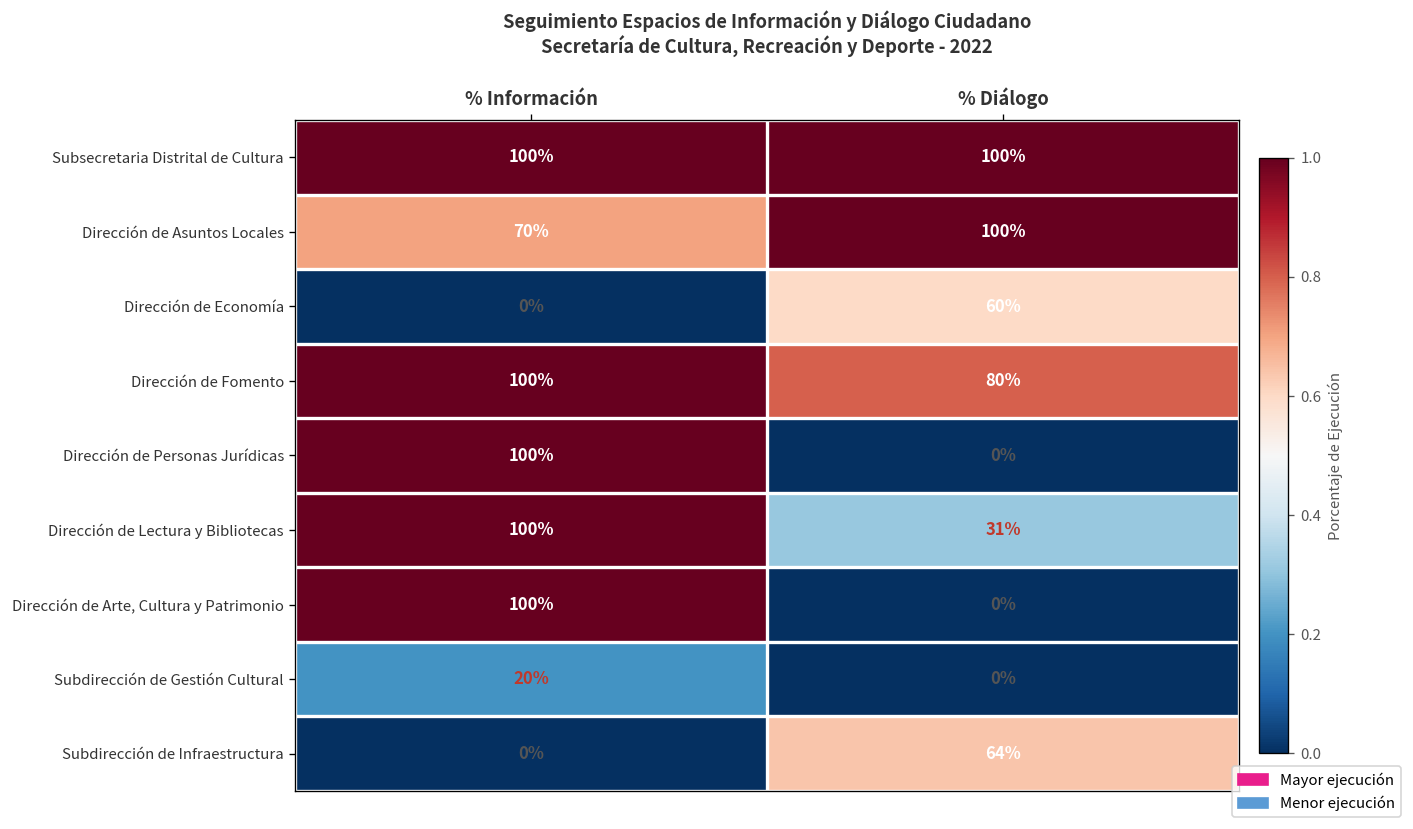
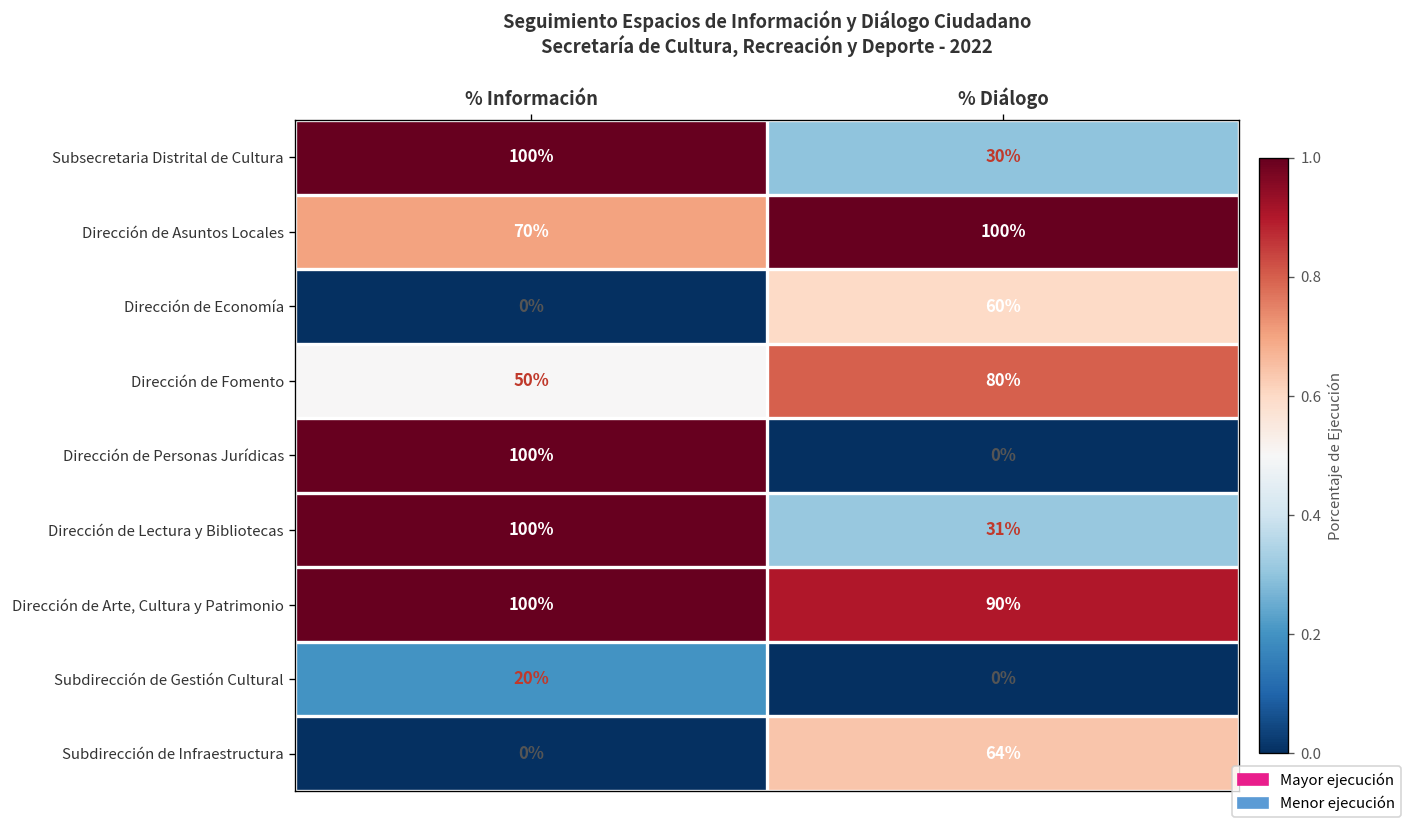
  {
    "Subsecretaria Distrital de Cultura": {
      "% Información": "100%",
-     "% Diálogo": "100%"
+     "% Diálogo": "30%"
    },
    "Dirección de Asuntos Locales": {
      "% Información": "70%",
      "% Diálogo": "100%"
    },
    "Dirección de Economía": {
      "% Información": "0%",
      "% Diálogo": "60%"
    },
    "Dirección de Fomento": {
-     "% Información": "100%",
+     "% Información": "50%",
      "% Diálogo": "80%"
    },
    "Dirección de Personas Jurídicas": {
      "% Información": "100%",
      "% Diálogo": "0%"
    },
    "Dirección de Lectura y Bibliotecas": {
      "% Información": "100%",
      "% Diálogo": "31%"
    },
    "Dirección de Arte, Cultura y Patrimonio": {
      "% Información": "100%",
-     "% Diálogo": "0%"
+     "% Diálogo": "90%"
    },
    "Subdirección de Gestión Cultural": {
      "% Información": "20%",
      "% Diálogo": "0%"
    },
    "Subdirección de Infraestructura": {
      "% Información": "0%",
      "% Diálogo": "64%"
    }
  }
